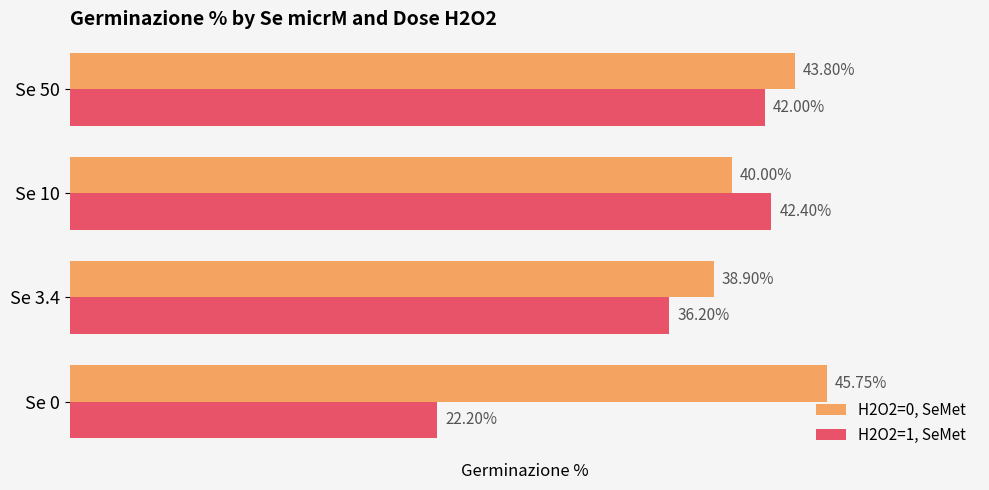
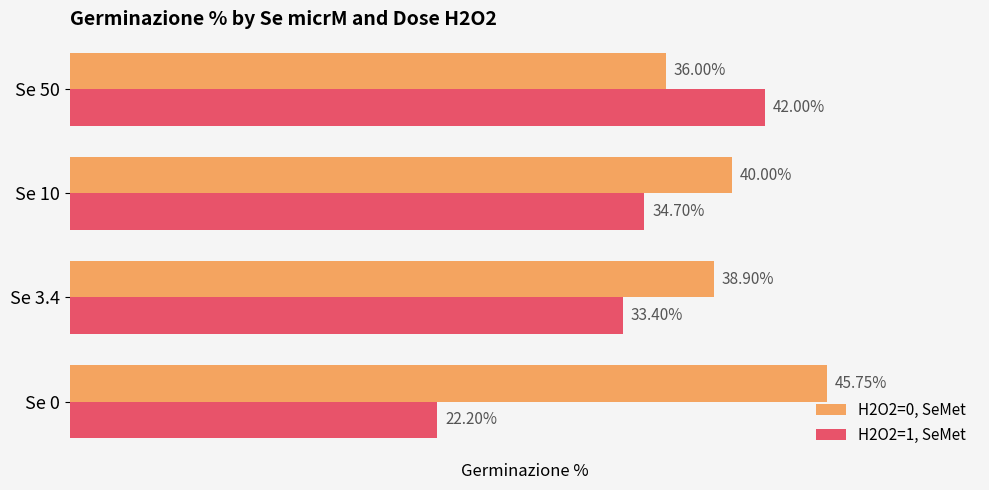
  {
    "H2O2=0, SeMet": {
-     "Se 50": "43.80%",
+     "Se 50": "36.00%",
      "Se 10": "40.00%",
      "Se 3.4": "38.90%",
      "Se 0": "45.75%"
    },
    "H2O2=1, SeMet": {
      "Se 50": "42.00%",
-     "Se 10": "42.40%",
-     "Se 3.4": "36.20%",
+     "Se 10": "34.70%",
+     "Se 3.4": "33.40%",
      "Se 0": "22.20%"
    }
  }
